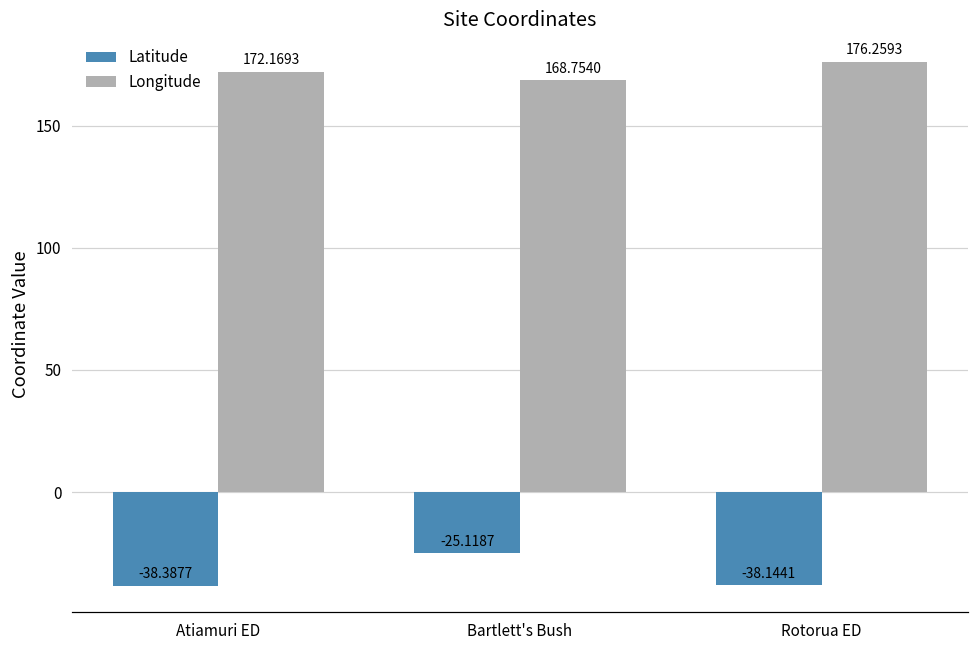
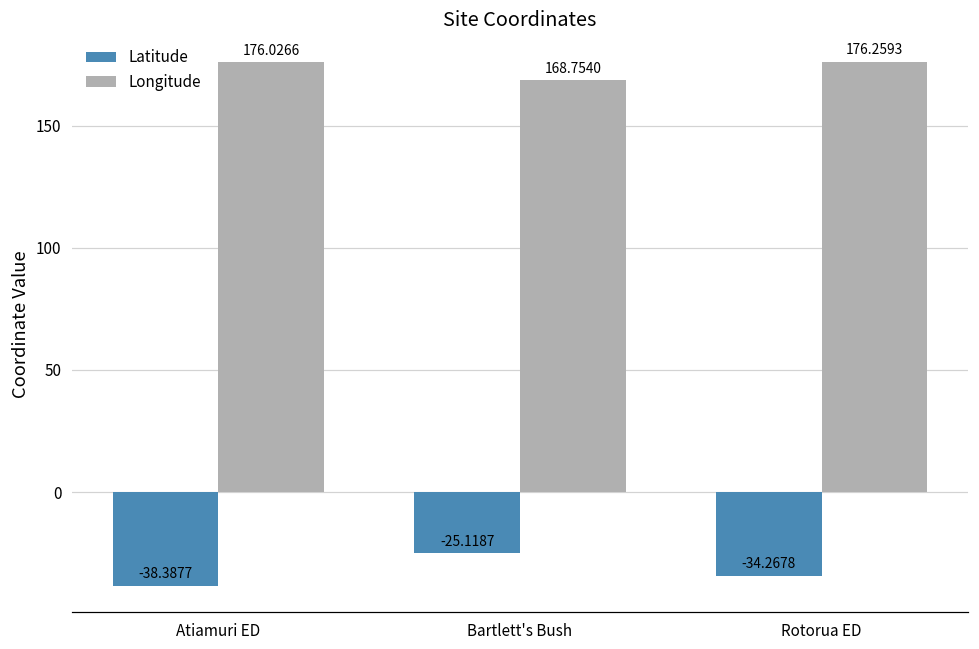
  {
    "Latitude": {
      "Atiamuri ED": -38.3877,
      "Bartlett's Bush": -25.1187,
-     "Rotorua ED": -38.1441
+     "Rotorua ED": -34.2678
    },
    "Longitude": {
-     "Atiamuri ED": 172.1693,
+     "Atiamuri ED": 176.0266,
      "Bartlett's Bush": 168.7540,
      "Rotorua ED": 176.2593
    }
  }
